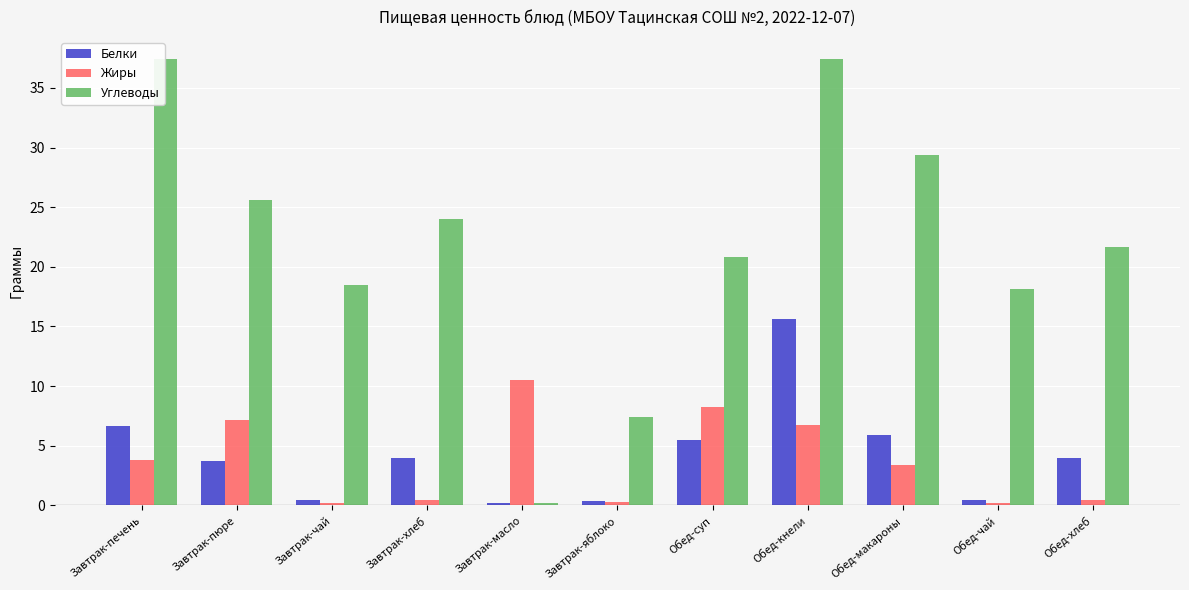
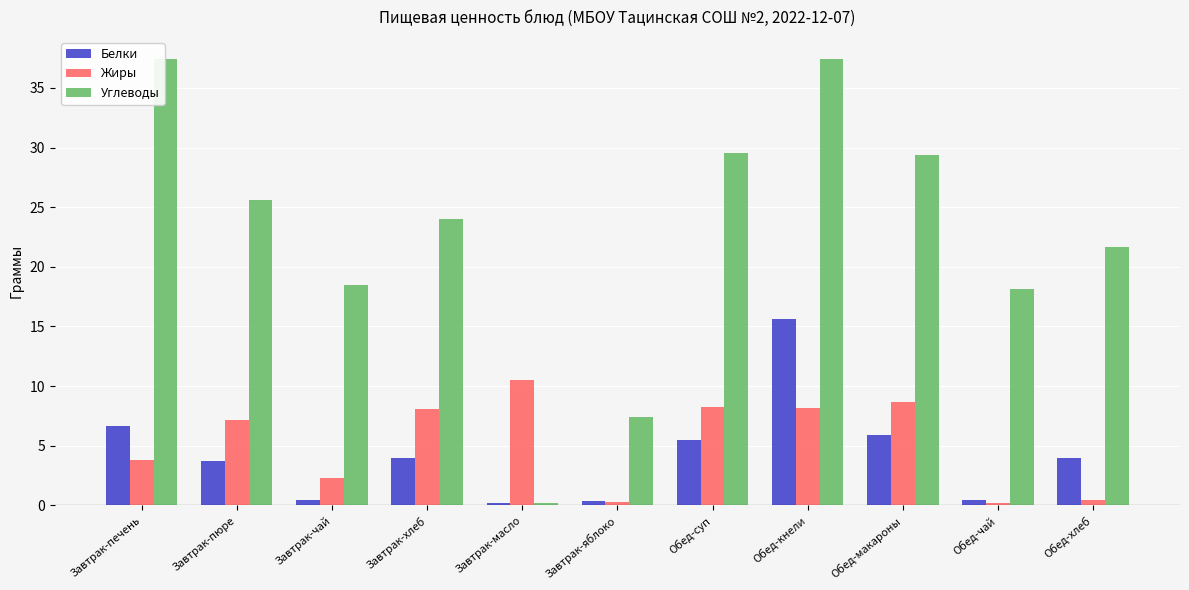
  {
    "Белки": {
      "Завтрак-печень": 6.7,
      "Завтрак-пюре": 3.8,
      "Завтрак-чай": 0.5,
      "Завтрак-хлеб": 4.0,
      "Завтрак-яблоко": 0.4,
      "Обед-суп": 5.5,
      "Обед-кнели": 15.6,
      "Обед-макароны": 5.9,
      "Обед-чай": 0.5,
      "Обед-хлеб": 4.0
    },
    "Жиры": {
      "Завтрак-печень": 3.8,
      "Завтрак-пюре": 7.2,
-     "Завтрак-чай": 0.2,
-     "Завтрак-хлеб": 0.5,
+     "Завтрак-чай": 2.3,
+     "Завтрак-хлеб": 8.1,
      "Завтрак-масло": 10.5,
      "Завтрак-яблоко": 0.3,
      "Обед-суп": 8.3,
-     "Обед-кнели": 6.8,
-     "Обед-макароны": 3.4,
+     "Обед-кнели": 8.2,
+     "Обед-макароны": 8.6,
      "Обед-хлеб": 0.5
    },
    "Углеводы": {
      "Завтрак-печень": 37.4,
      "Завтрак-пюре": 25.6,
      "Завтрак-чай": 18.5,
      "Завтрак-хлеб": 24.0,
      "Завтрак-яблоко": 7.5,
-     "Обед-суп": 20.8,
+     "Обед-суп": 29.6,
      "Обед-кнели": 37.4,
      "Обед-макароны": 29.4,
      "Обед-чай": 18.2,
      "Обед-хлеб": 21.7
    }
  }
